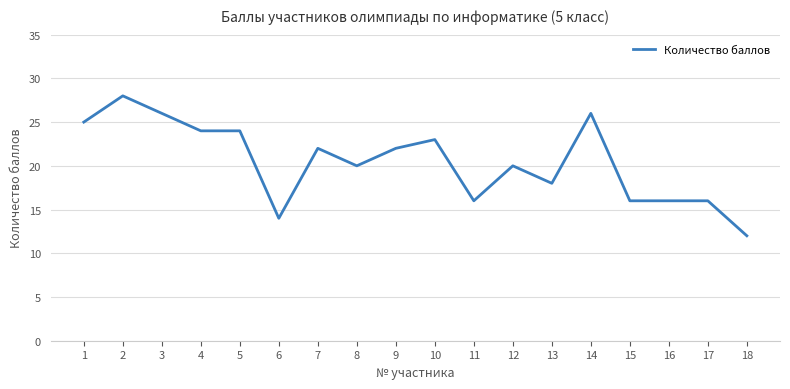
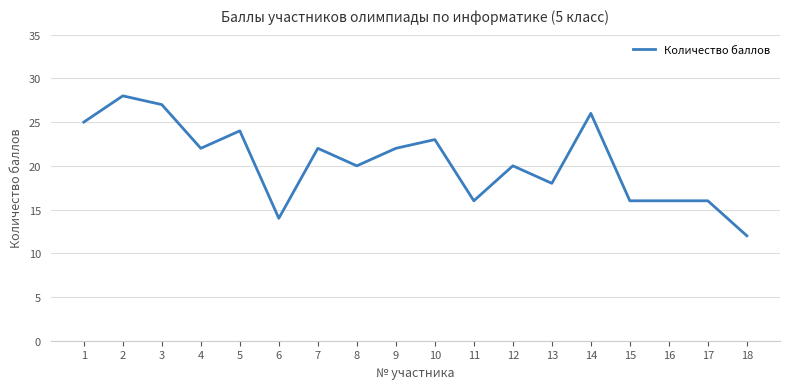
  {
    "1": 25,
    "2": 28,
-   "3": 26,
-   "4": 24,
+   "3": 27,
+   "4": 22,
    "5": 24,
    "6": 14,
    "7": 22,
    "8": 20,
    "9": 22,
    "10": 23,
    "11": 16,
    "12": 20,
    "13": 18,
    "14": 26,
    "15": 16,
    "16": 16,
    "17": 16,
    "18": 12
  }
